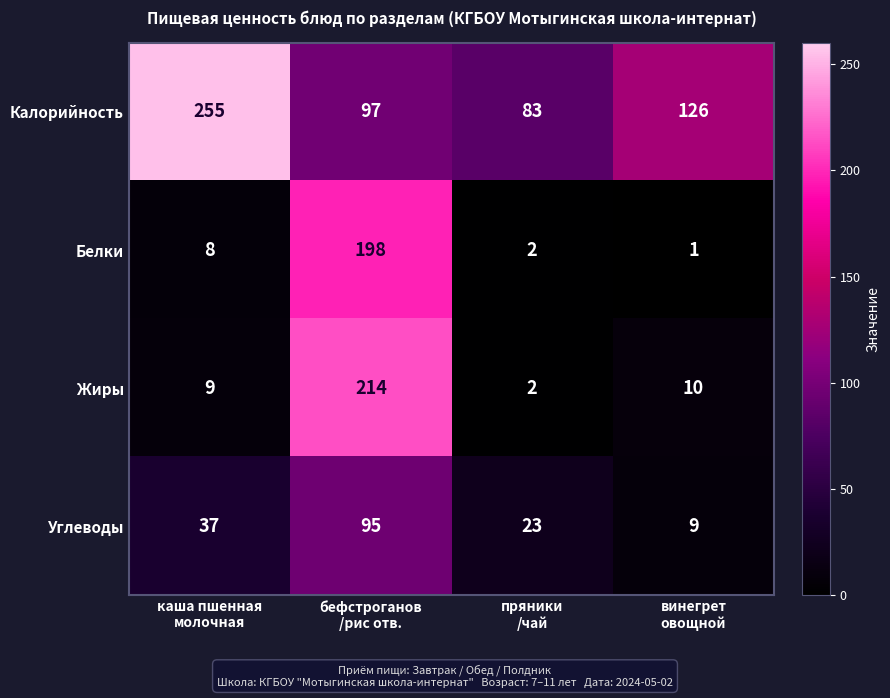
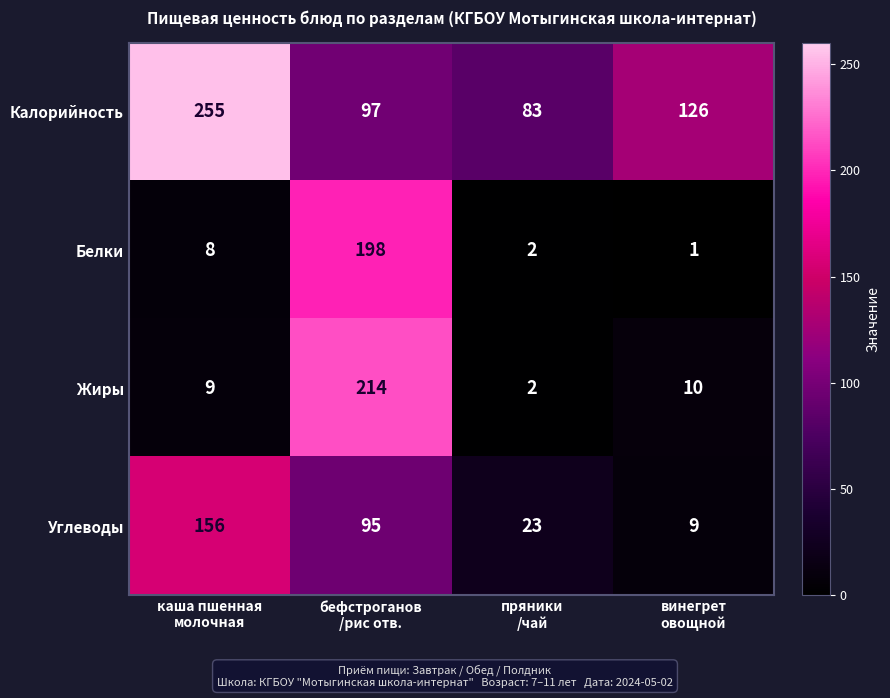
  {
    "Калорийность": {
      "каша пшенная молочная": 255,
      "бефстроганов /рис отв.": 97,
      "пряники /чай": 83,
      "винегрет овощной": 126
    },
    "Белки": {
      "каша пшенная молочная": 8,
      "бефстроганов /рис отв.": 198,
      "пряники /чай": 2,
      "винегрет овощной": 1
    },
    "Жиры": {
      "каша пшенная молочная": 9,
      "бефстроганов /рис отв.": 214,
      "пряники /чай": 2,
      "винегрет овощной": 10
    },
    "Углеводы": {
-     "каша пшенная молочная": 37,
+     "каша пшенная молочная": 156,
      "бефстроганов /рис отв.": 95,
      "пряники /чай": 23,
      "винегрет овощной": 9
    }
  }
